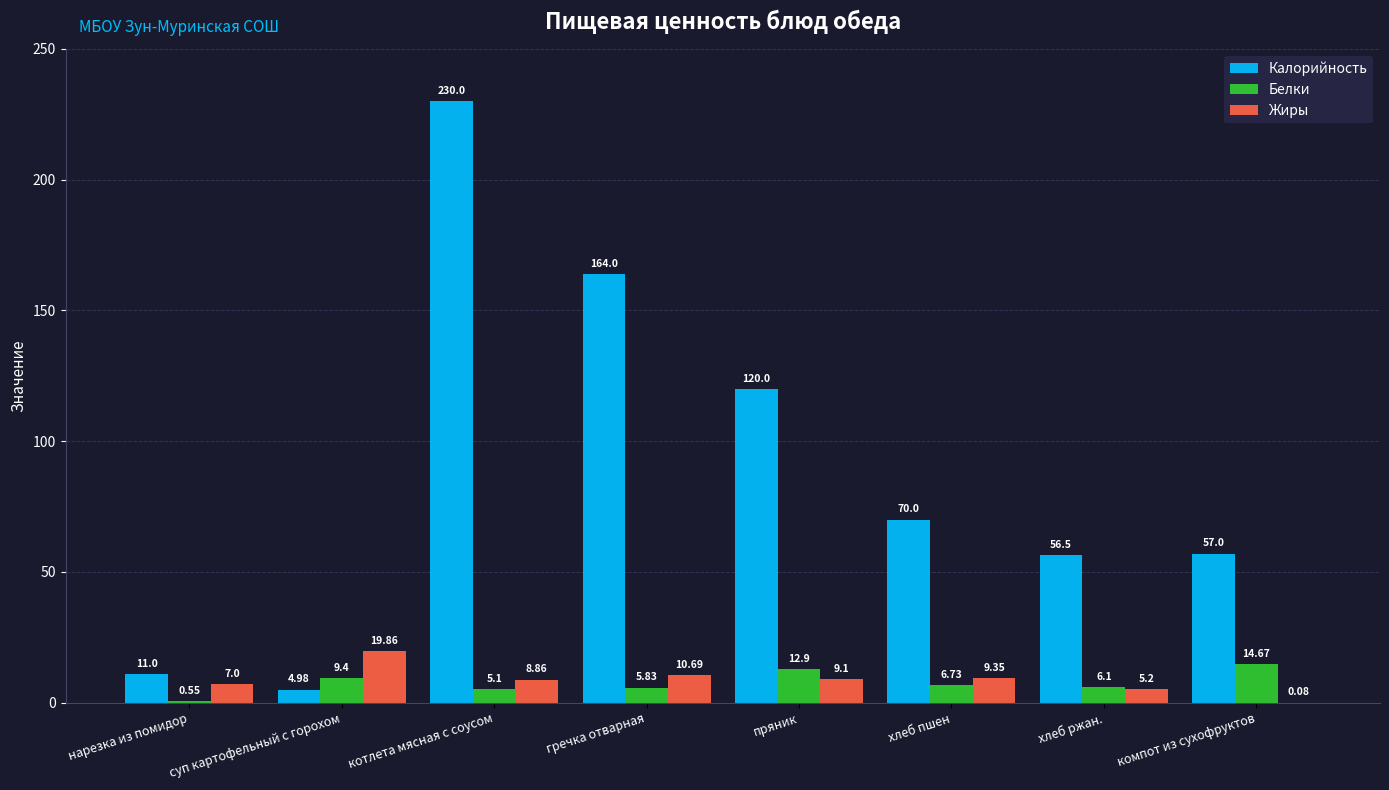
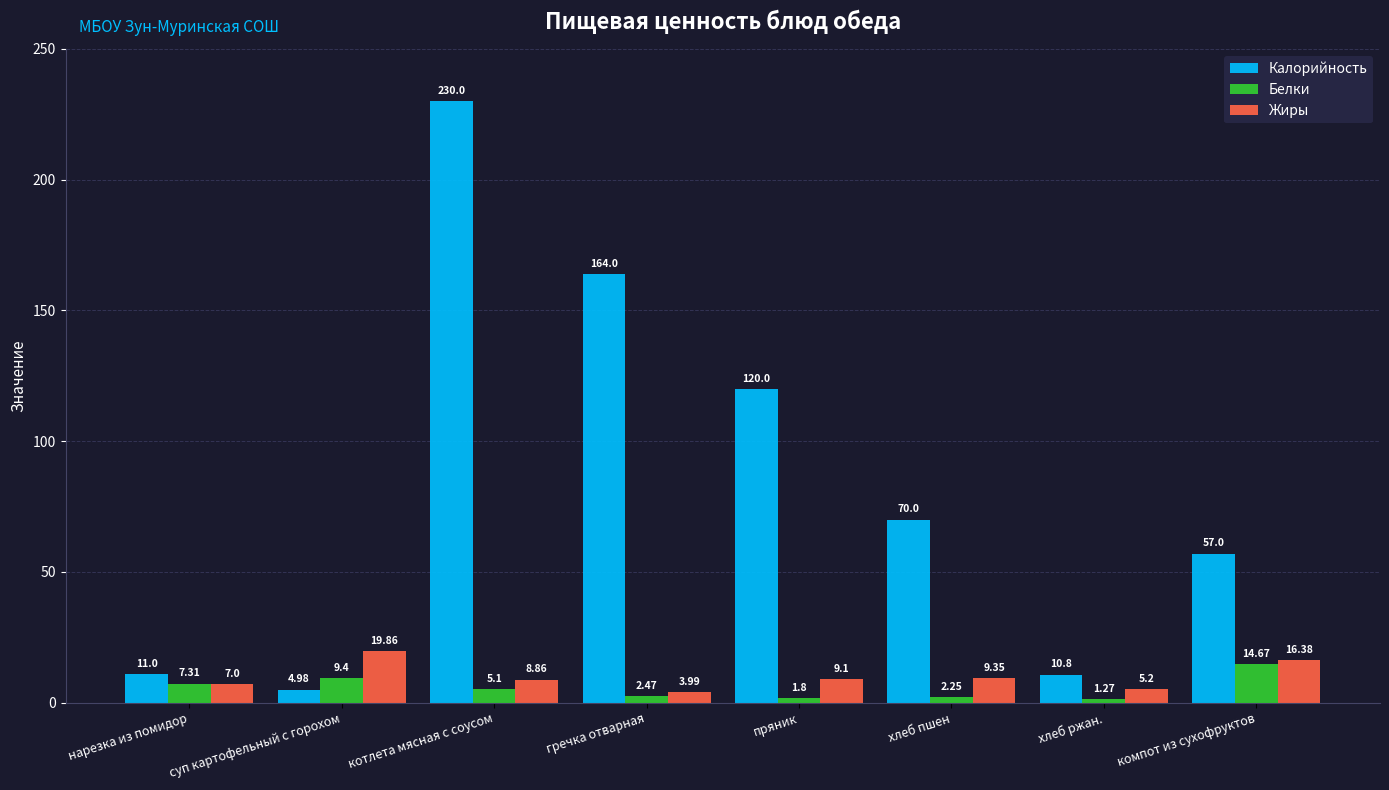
  {
    "Калорийность": {
      "нарезка из помидор": 11.0,
      "суп картофельный с горохом": 4.98,
      "котлета мясная с соусом": 230.0,
      "гречка отварная": 164.0,
      "пряник": 120.0,
      "хлеб пшен": 70.0,
-     "хлеб ржан.": 56.5,
+     "хлеб ржан.": 10.8,
      "компот из сухофруктов": 57.0
    },
    "Белки": {
-     "нарезка из помидор": 0.55,
+     "нарезка из помидор": 7.31,
      "суп картофельный с горохом": 9.4,
      "котлета мясная с соусом": 5.1,
-     "гречка отварная": 5.83,
-     "пряник": 12.9,
-     "хлеб пшен": 6.73,
-     "хлеб ржан.": 6.1,
+     "гречка отварная": 2.47,
+     "пряник": 1.8,
+     "хлеб пшен": 2.25,
+     "хлеб ржан.": 1.27,
      "компот из сухофруктов": 14.67
    },
    "Жиры": {
      "нарезка из помидор": 7.0,
      "суп картофельный с горохом": 19.86,
      "котлета мясная с соусом": 8.86,
-     "гречка отварная": 10.69,
+     "гречка отварная": 3.99,
      "пряник": 9.1,
      "хлеб пшен": 9.35,
      "хлеб ржан.": 5.2,
-     "компот из сухофруктов": 0.08
+     "компот из сухофруктов": 16.38
    }
  }
